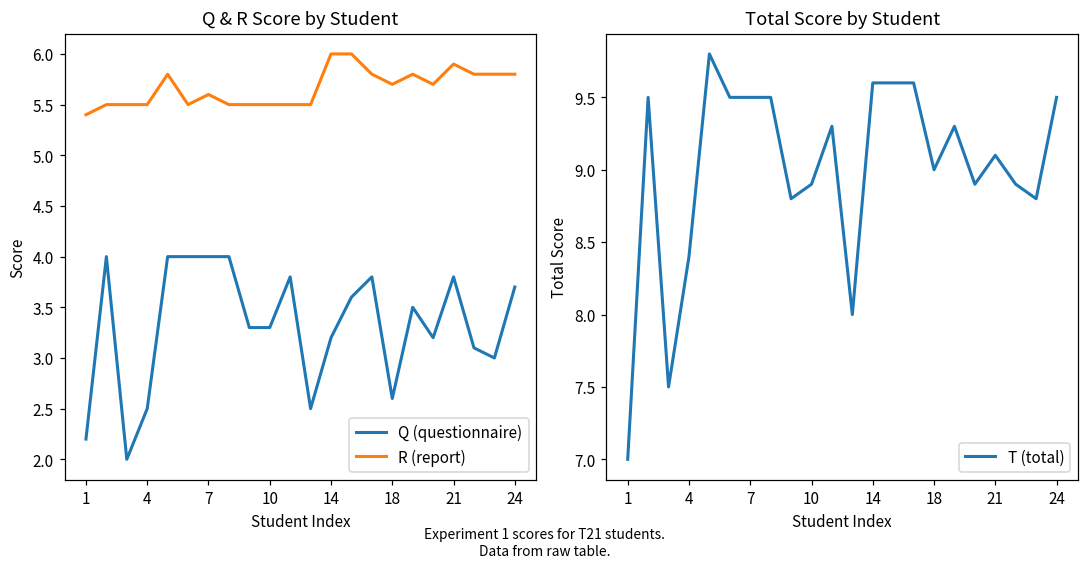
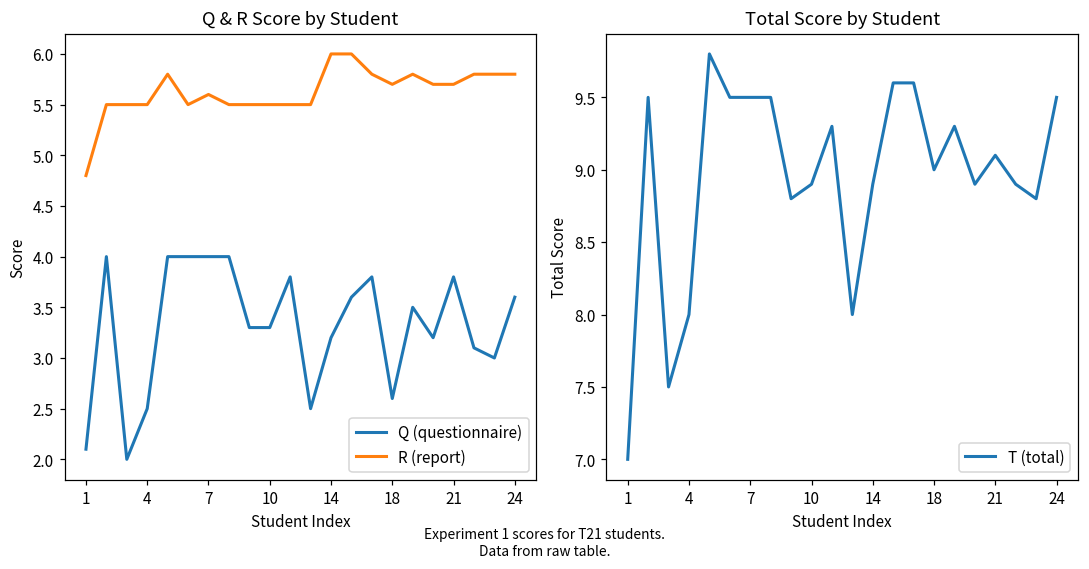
  {
    "Q & R Score by Student": {
      "Q (questionnaire)": {
-       "1": 2.2,
+       "1": 2.1,
        "4": 2.5,
        "7": 4.0,
        "10": 3.3,
        "14": 3.2,
        "18": 2.6,
        "21": 3.8,
-       "24": 3.7
+       "24": 3.6
      },
      "R (report)": {
-       "1": 5.4,
+       "1": 4.8,
        "4": 5.5,
        "7": 5.6,
        "10": 5.5,
        "14": 6.0,
        "18": 5.7,
-       "21": 5.9,
+       "21": 5.7,
        "24": 5.8
      }
    },
    "Total Score by Student": {
      "1": 7.0,
-     "4": 8.4,
+     "4": 8.0,
      "7": 9.5,
      "10": 8.9,
-     "14": 9.6,
+     "14": 8.9,
      "18": 9.0,
      "21": 9.1,
      "24": 9.5
    }
  }
